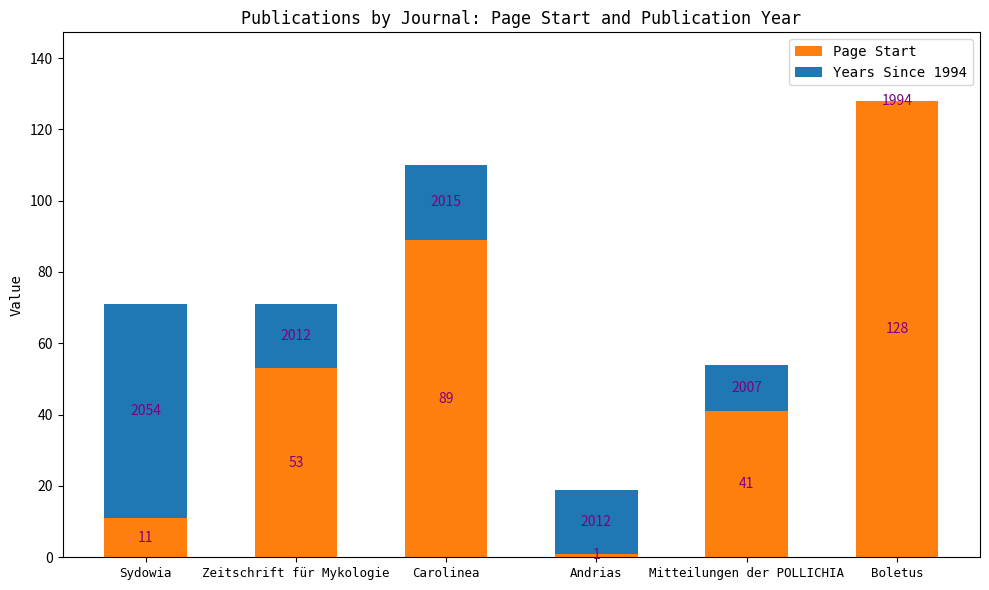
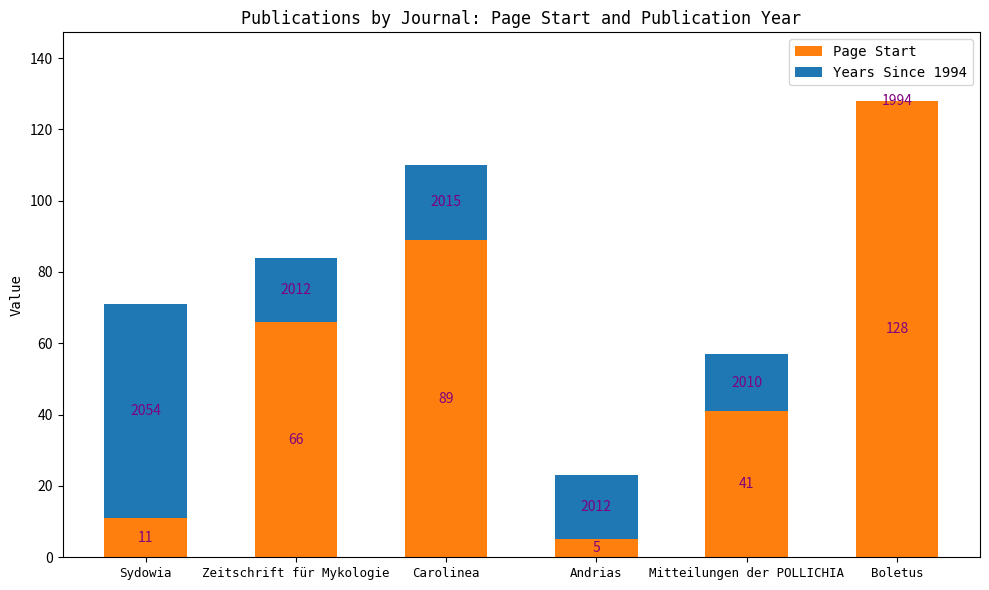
  {
    "Page Start": {
      "Sydowia": 11,
-     "Zeitschrift für Mykologie": 53,
+     "Zeitschrift für Mykologie": 66,
      "Carolinea": 89,
-     "Andrias": 1,
+     "Andrias": 5,
      "Mitteilungen der POLLICHIA": 41,
      "Boletus": 128
    },
    "Years Since 1994": {
-     "Mitteilungen der POLLICHIA": 2007
+     "Mitteilungen der POLLICHIA": 2010
    }
  }
